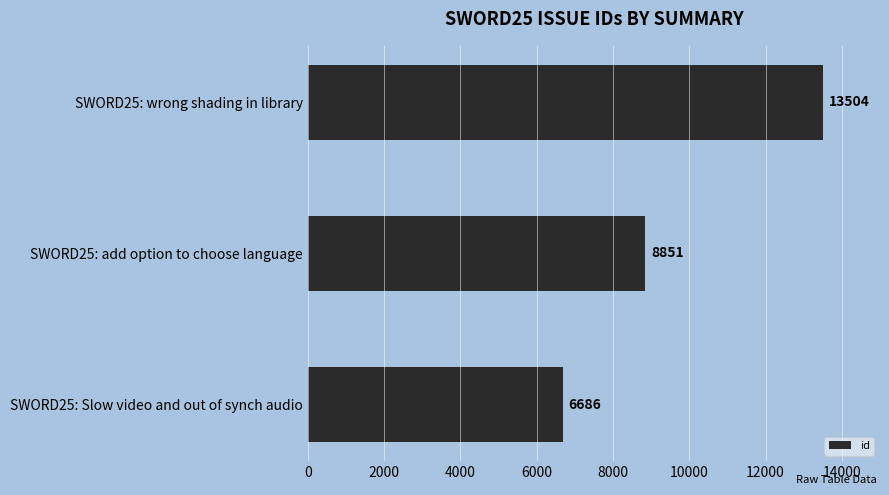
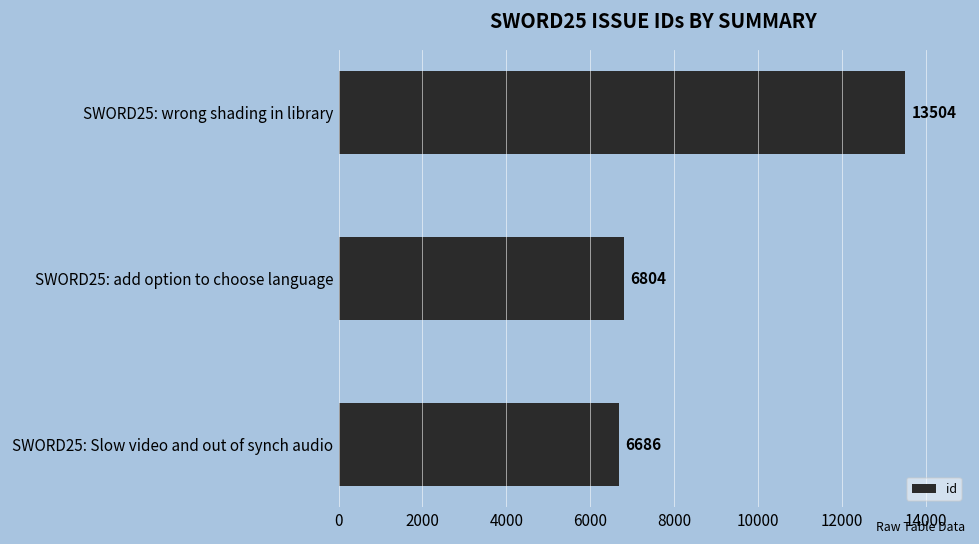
  {
    "SWORD25: wrong shading in library": 13504,
-   "SWORD25: add option to choose language": 8851,
+   "SWORD25: add option to choose language": 6804,
    "SWORD25: Slow video and out of synch audio": 6686
  }
